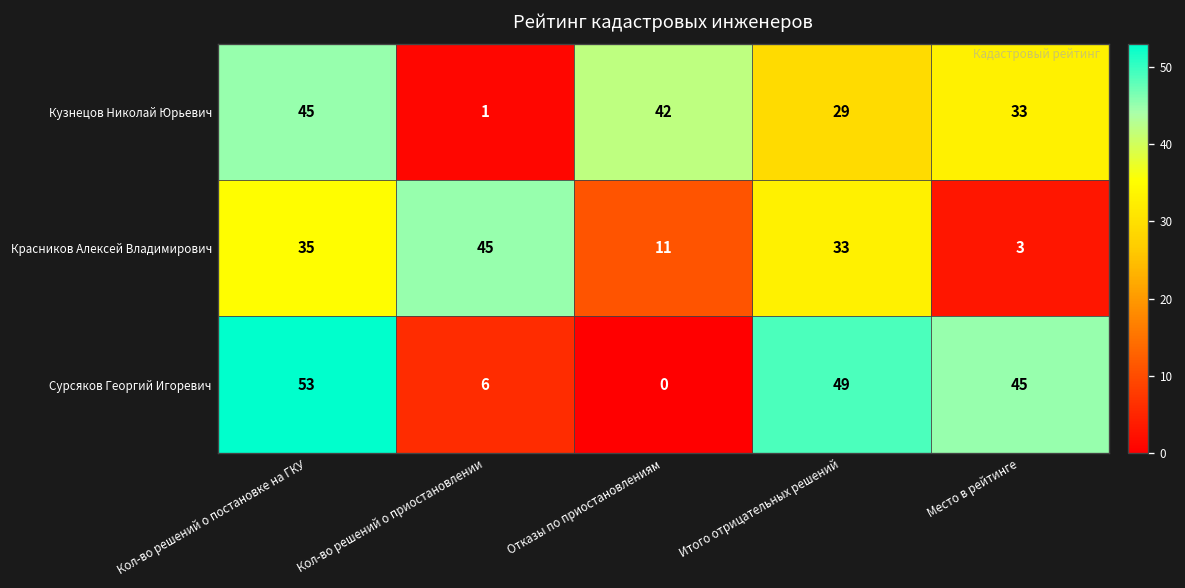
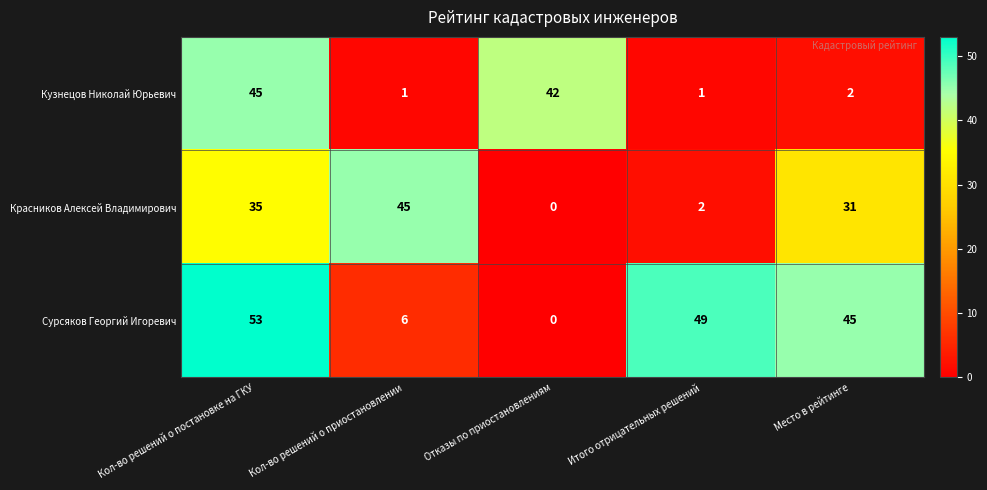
  {
    "Кузнецов Николай Юрьевич": {
      "Кол-во решений о постановке на ГКУ": 45,
      "Кол-во решений о приостановлении": 1,
      "Отказы по приостановлениям": 42,
-     "Итого отрицательных решений": 29,
-     "Место в рейтинге": 33
+     "Итого отрицательных решений": 1,
+     "Место в рейтинге": 2
    },
    "Красников Алексей Владимирович": {
      "Кол-во решений о постановке на ГКУ": 35,
      "Кол-во решений о приостановлении": 45,
-     "Отказы по приостановлениям": 11,
-     "Итого отрицательных решений": 33,
-     "Место в рейтинге": 3
+     "Отказы по приостановлениям": 0,
+     "Итого отрицательных решений": 2,
+     "Место в рейтинге": 31
    },
    "Сурсяков Георгий Игоревич": {
      "Кол-во решений о постановке на ГКУ": 53,
      "Кол-во решений о приостановлении": 6,
      "Отказы по приостановлениям": 0,
      "Итого отрицательных решений": 49,
      "Место в рейтинге": 45
    }
  }
